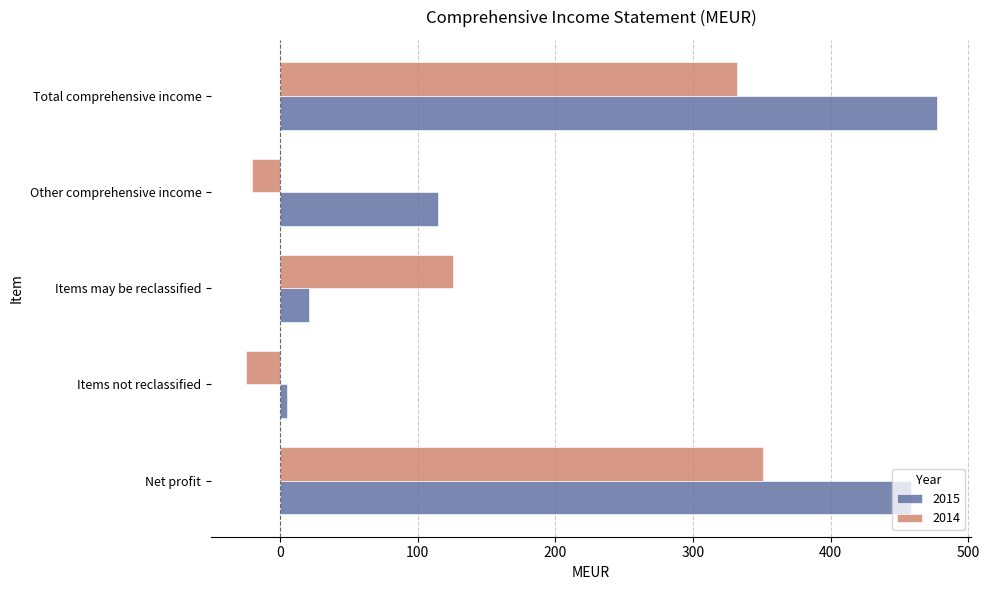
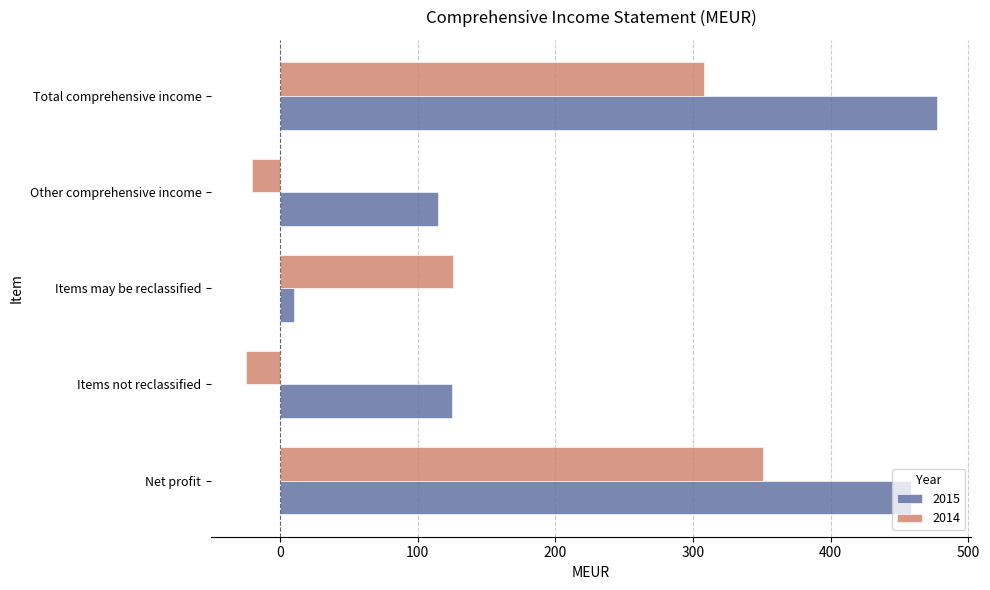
  {
    "2015": {
      "Total comprehensive income": 477,
      "Other comprehensive income": 115,
-     "Items may be reclassified": 21,
-     "Items not reclassified": 5
+     "Items may be reclassified": 10,
+     "Items not reclassified": 125
    },
    "2014": {
-     "Total comprehensive income": 332,
+     "Total comprehensive income": 308,
      "Other comprehensive income": -20,
      "Items may be reclassified": 126,
      "Items not reclassified": -25,
      "Net profit": 351
    }
  }
